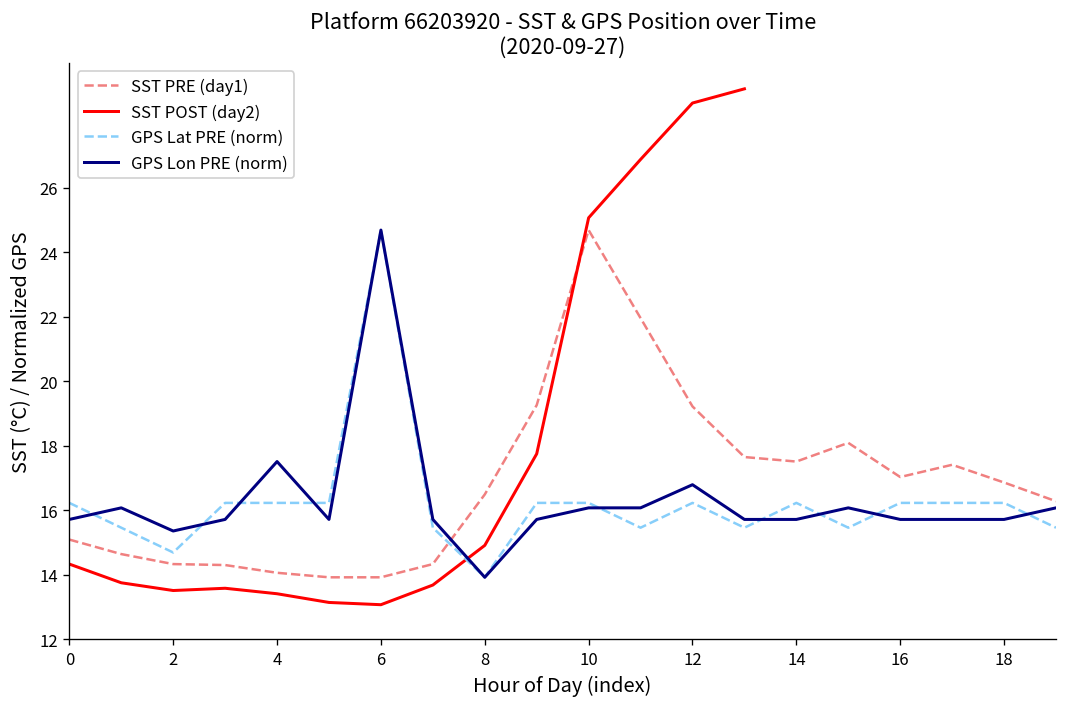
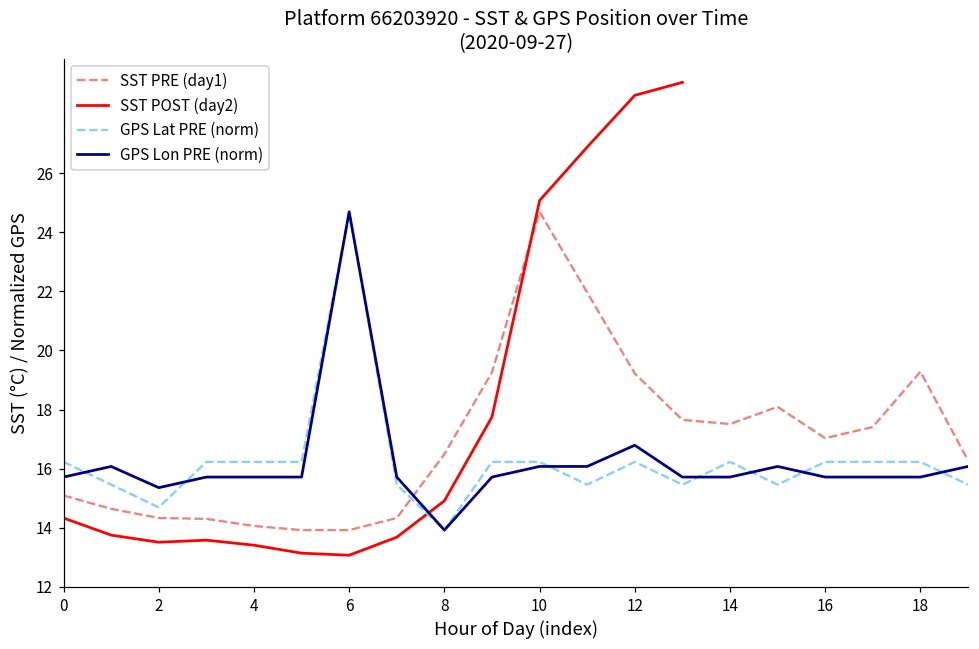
  {
    "SST PRE (day1)": {
      "0": 15.1,
      "2": 14.3,
      "4": 14.1,
      "6": 13.9,
      "8": 16.5,
      "10": 24.7,
      "12": 19.2,
      "14": 17.5,
      "16": 17.0,
-     "18": 16.9
+     "18": 19.3
    },
    "SST POST (day2)": {
      "0": 14.3,
      "2": 13.5,
      "4": 13.4,
      "6": 13.1,
      "8": 14.9,
      "10": 25.1,
      "12": 28.6
    },
    "GPS Lat PRE (norm)": {
      "0": 16.2,
      "2": 14.7,
      "4": 16.2,
      "10": 16.2,
      "12": 16.2,
      "14": 16.2,
      "16": 16.2,
      "18": 16.2
    },
    "GPS Lon PRE (norm)": {
      "0": 15.7,
      "2": 15.4,
-     "4": 17.5,
+     "4": 15.7,
      "10": 16.1,
      "12": 16.8,
      "14": 15.7,
      "16": 15.7,
      "18": 15.7
    }
  }
